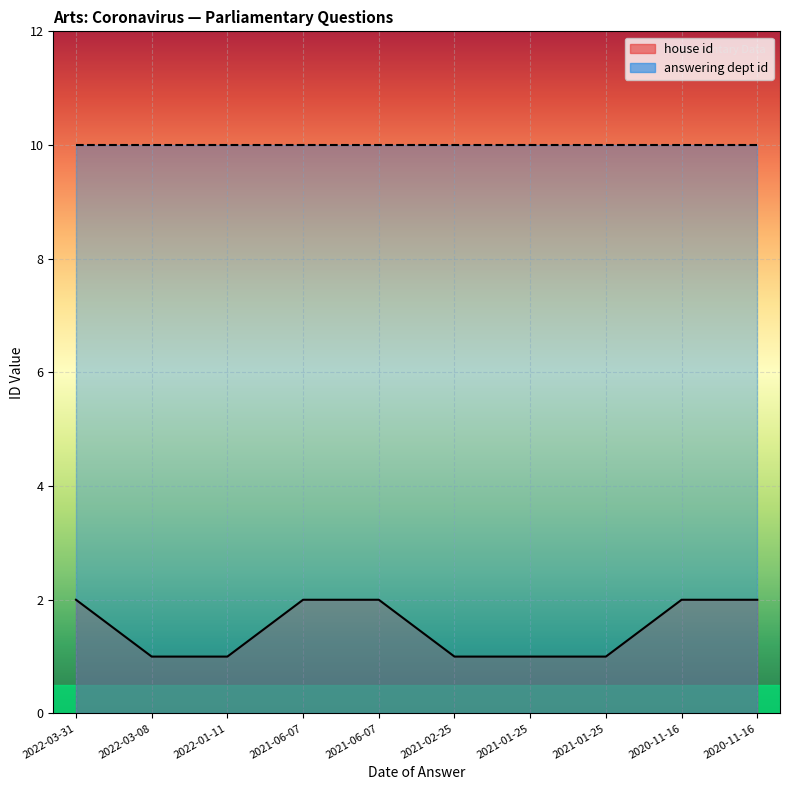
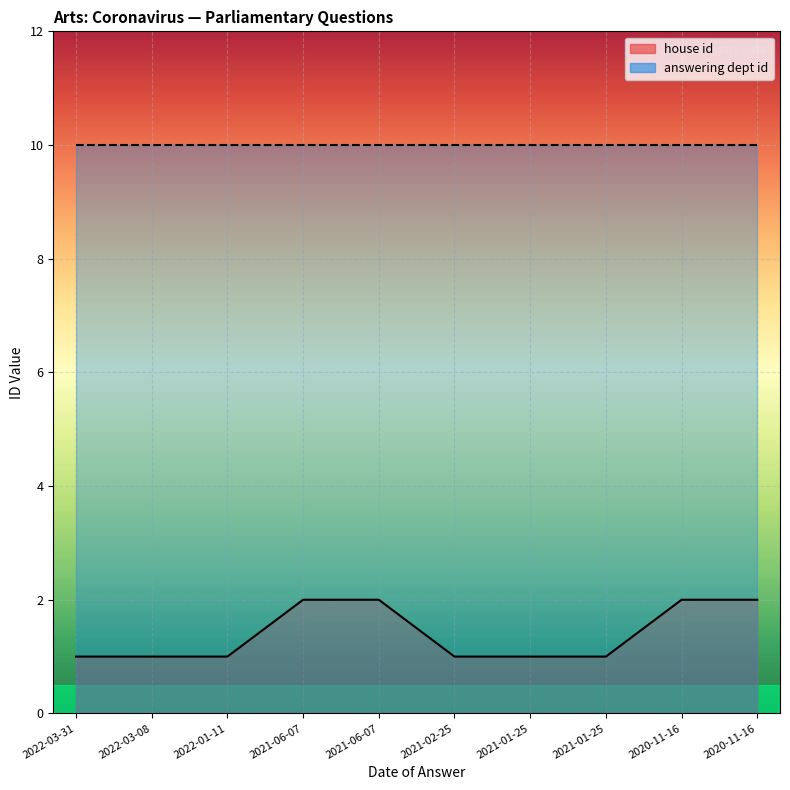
  {
    "house id": {
-     "2022-03-31": 2,
+     "2022-03-31": 1,
      "2022-03-08": 1,
      "2022-01-11": 1,
      "2021-02-25": 1
    },
    "answering dept id": {
      "2022-03-31": 10,
      "2022-03-08": 10,
      "2022-01-11": 10,
      "2021-02-25": 10
    }
  }
